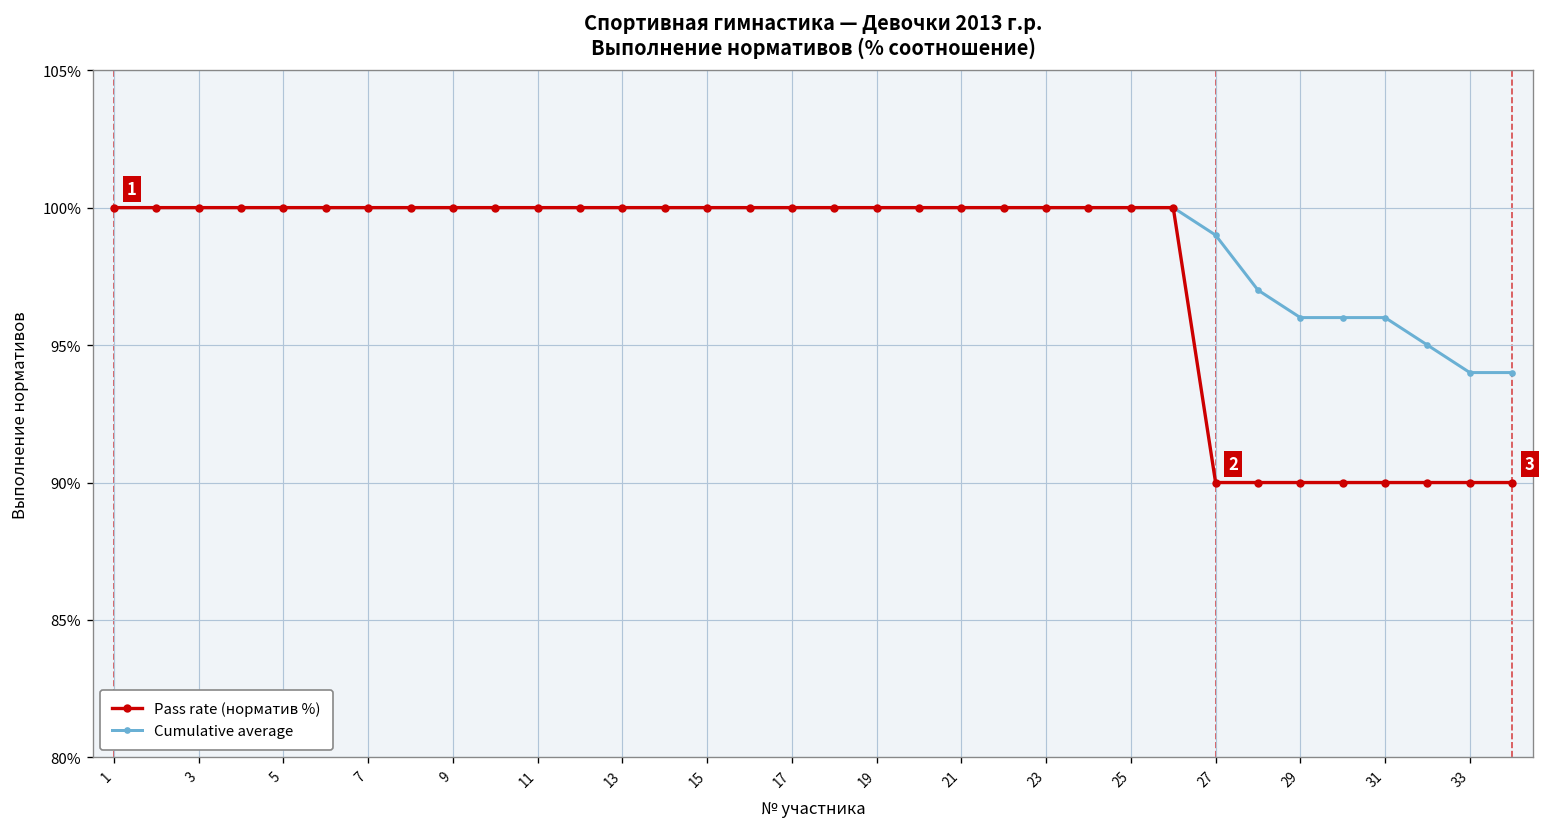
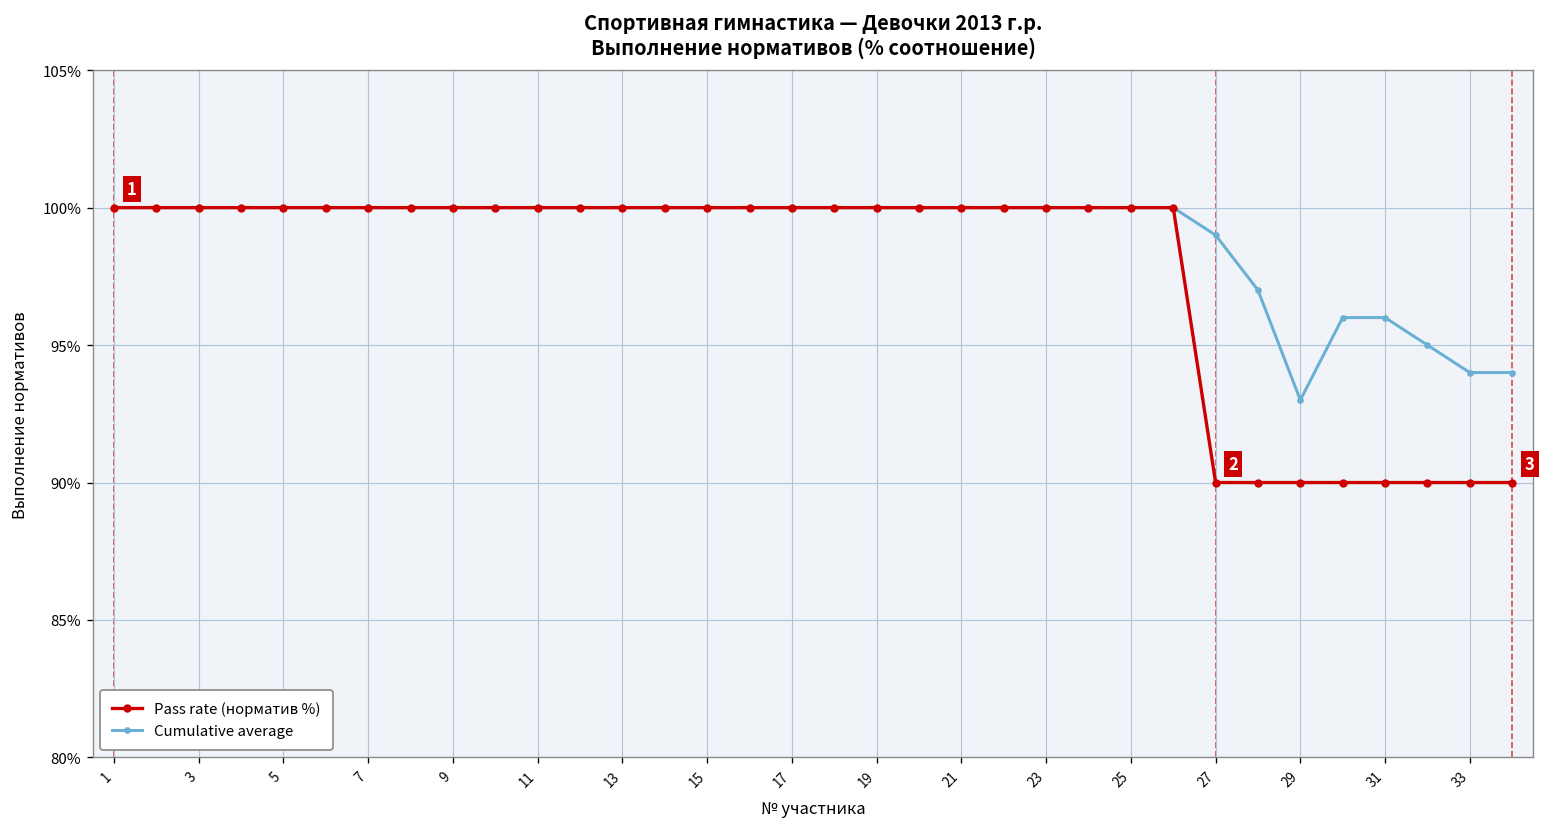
  {
    "Pass rate (норматив %)": {
      "29": "90.0%",
      "31": "90.0%",
      "33": "90.0%"
    },
    "Cumulative average": {
      "27": "99.0%",
-     "29": "96.0%",
+     "29": "93.0%",
      "31": "96.0%",
      "33": "94.0%"
    }
  }
